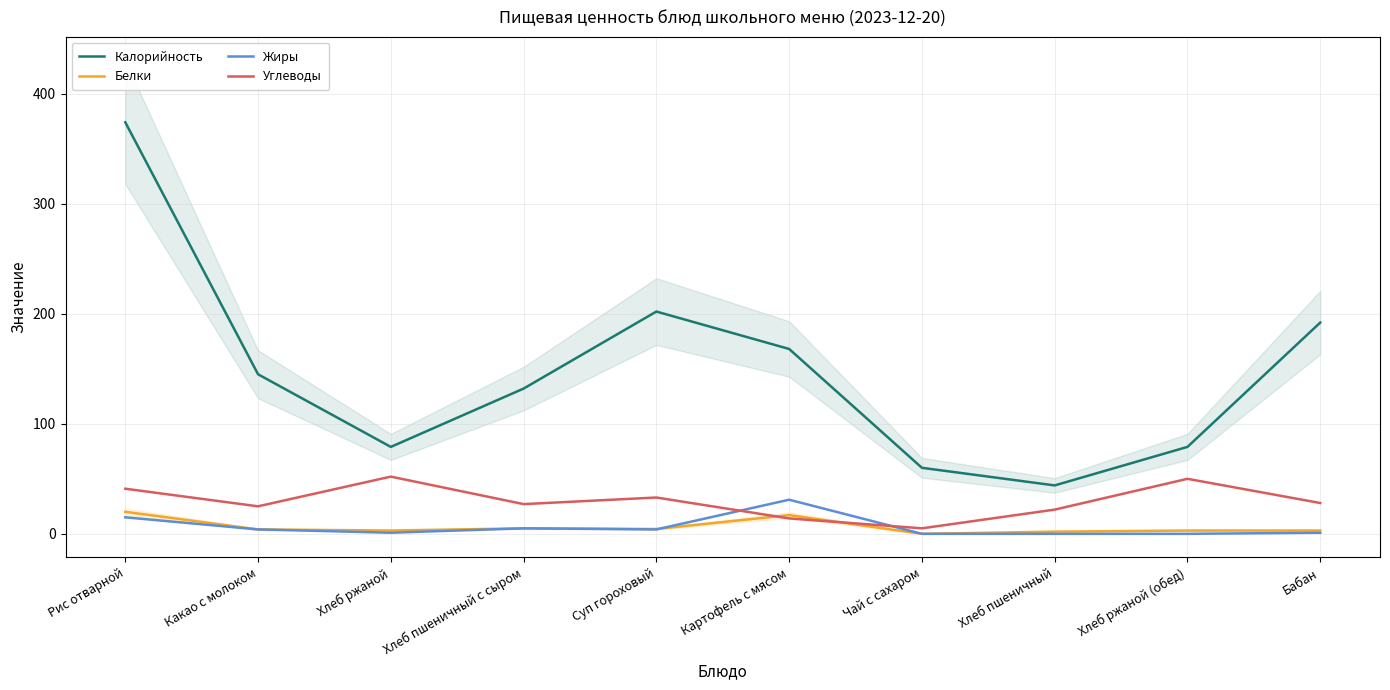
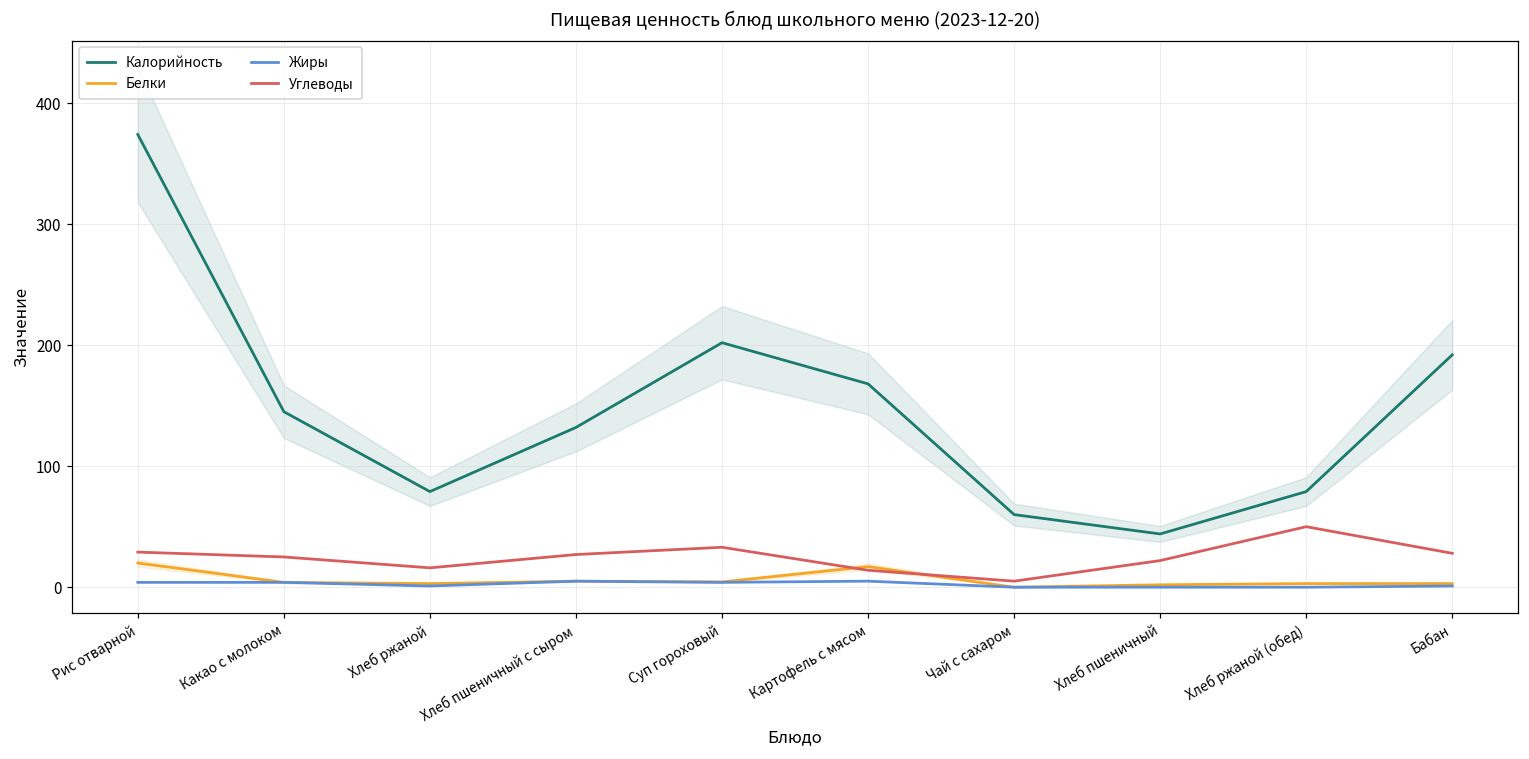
  {
    "Жиры": {
-     "Рис отварной": 15,
-     "Картофель с мясом": 31,
+     "Рис отварной": 4,
+     "Картофель с мясом": 5,
      "Хлеб ржаной (обед)": 0
    },
    "Углеводы": {
-     "Рис отварной": 41,
+     "Рис отварной": 29,
      "Какао с молоком": 25,
-     "Хлеб ржаной": 52,
+     "Хлеб ржаной": 16,
      "Хлеб пшеничный с сыром": 27,
      "Суп гороховый": 33,
      "Картофель с мясом": 14,
      "Чай с сахаром": 5,
      "Хлеб пшеничный": 22,
      "Хлеб ржаной (обед)": 50,
      "Бабан": 28
    }
  }
